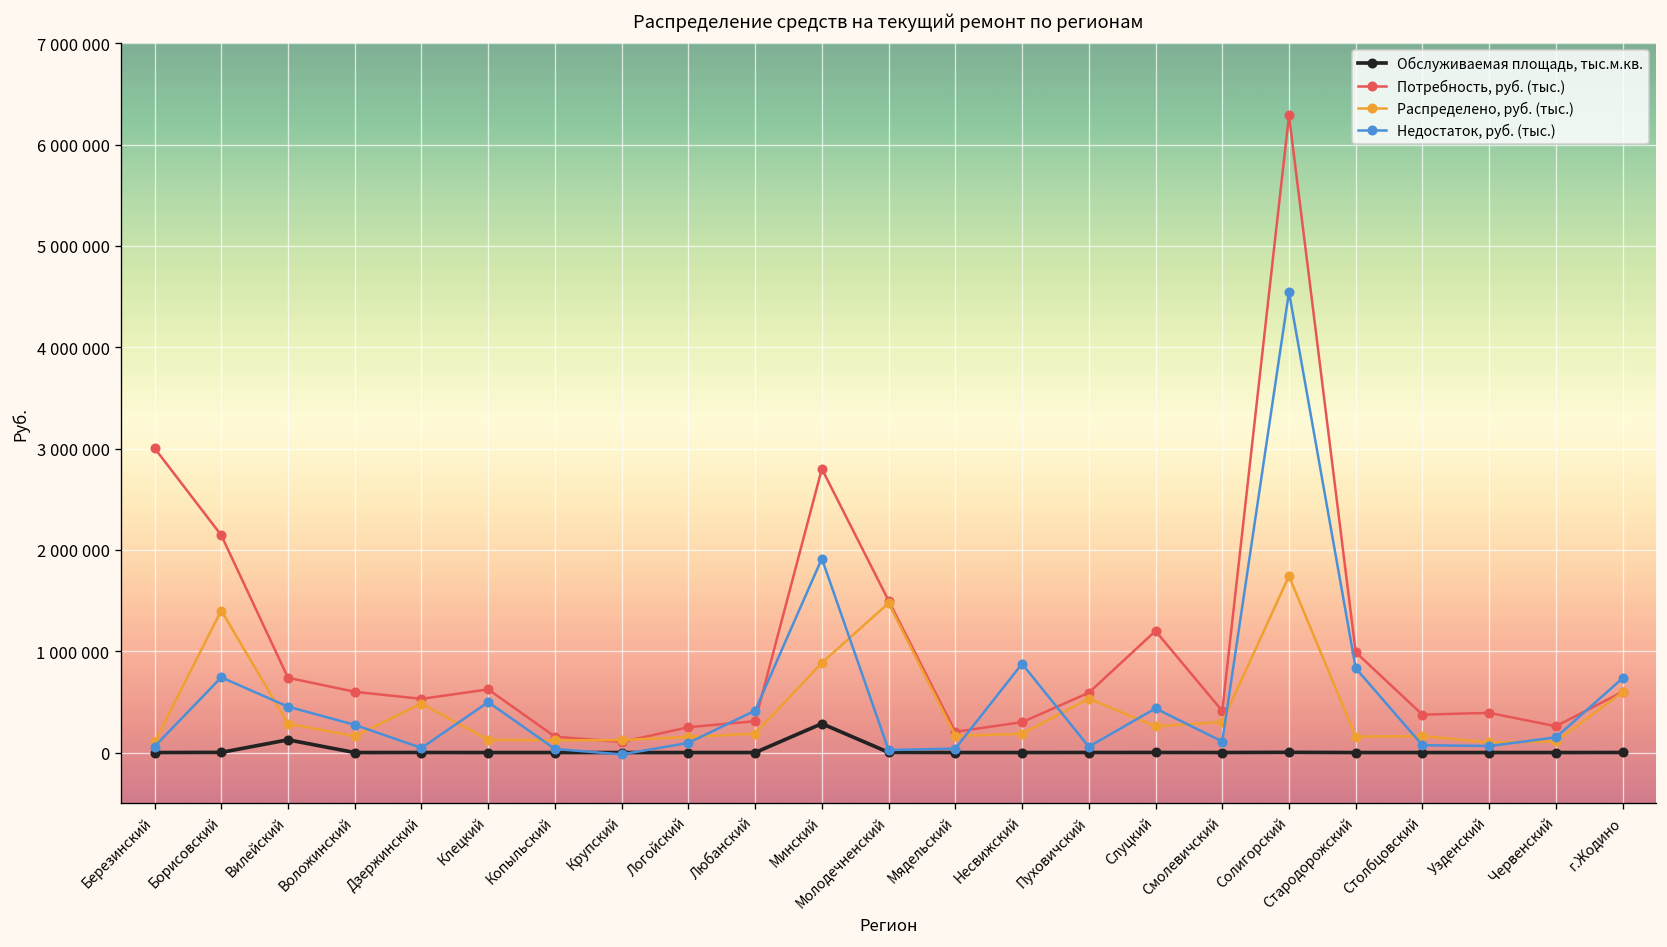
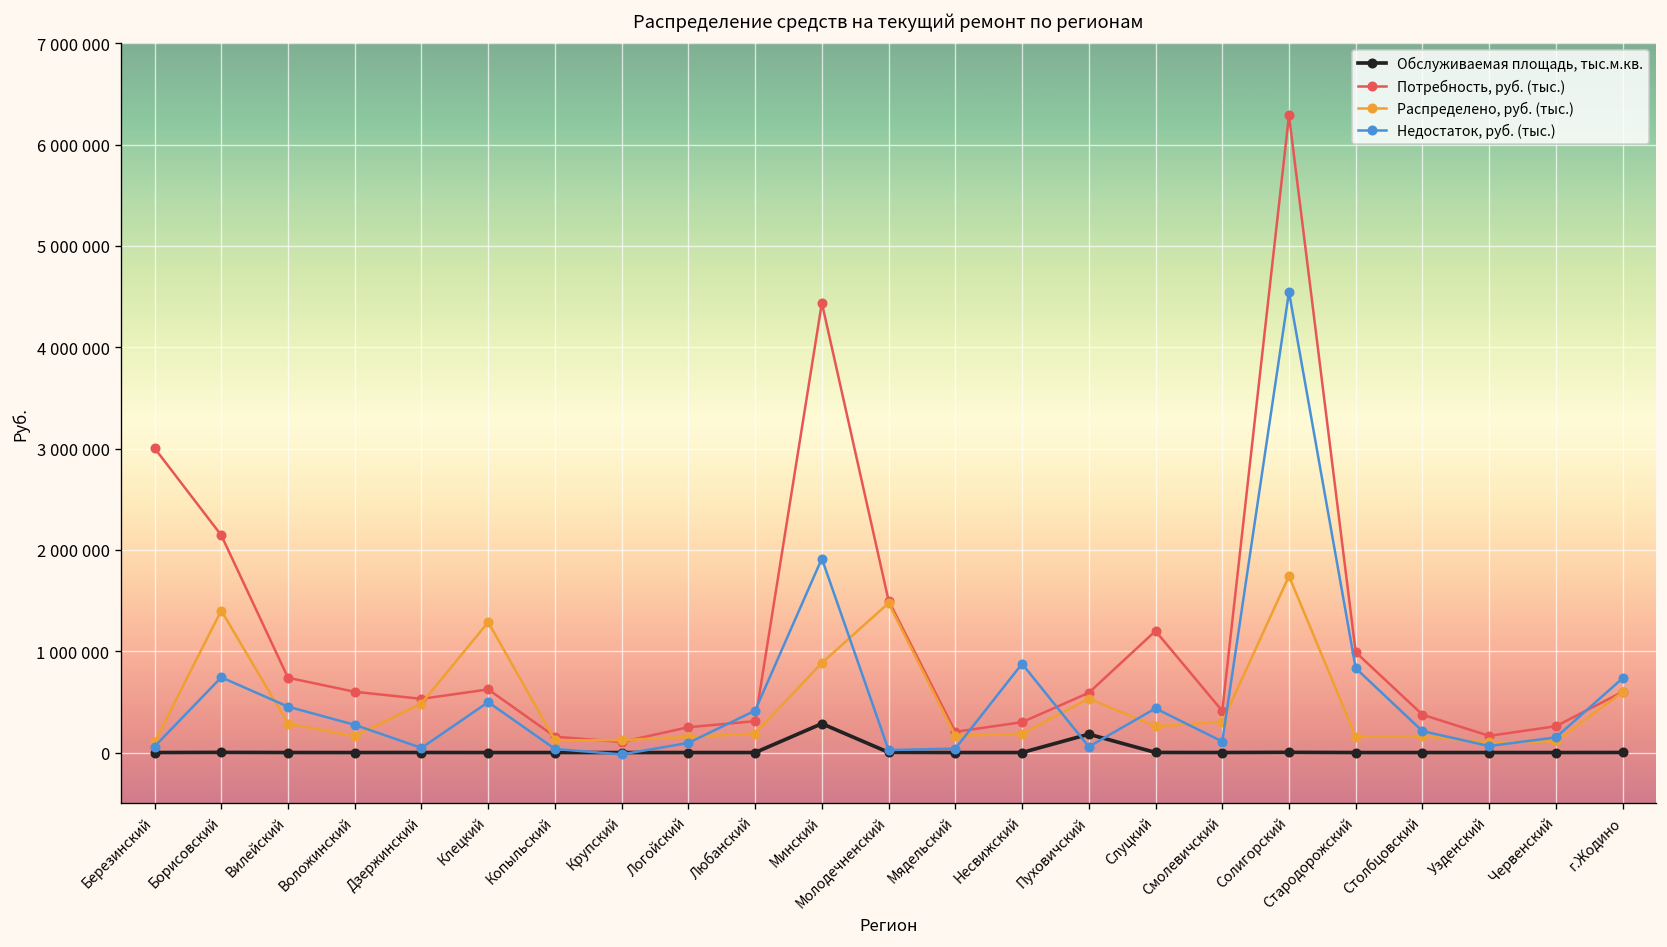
  {
    "Обслуживаемая площадь, тыс.м.кв.": {
      "Березинский": 0,
      "Борисовский": 0,
-     "Вилейский": 100000,
+     "Вилейский": 0,
      "Воложинский": 0,
      "Дзержинский": 0,
      "Клецкий": 0,
      "Копыльский": 0,
      "Логойский": 0,
      "Любанский": 0,
      "Минский": 300000,
      "Мядельский": 0,
      "Несвижский": 0,
-     "Пуховичский": 0,
+     "Пуховичский": 200000,
      "Слуцкий": 0,
      "Смолевичский": 0,
      "Солигорский": 0,
      "Стародорожский": 0,
      "Столбцовский": 0,
      "Узденский": 0,
      "Червенский": 0,
      "г.Жодино": 0
    },
    "Потребность, руб. (тыс.)": {
      "Березинский": 3000000,
      "Борисовский": 2100000,
      "Вилейский": 700000,
      "Воложинский": 600000,
      "Дзержинский": 500000,
      "Клецкий": 600000,
      "Копыльский": 200000,
      "Логойский": 300000,
      "Любанский": 300000,
-     "Минский": 2800000,
+     "Минский": 4400000,
      "Мядельский": 200000,
      "Несвижский": 300000,
      "Пуховичский": 600000,
      "Слуцкий": 1200000,
      "Смолевичский": 400000,
      "Солигорский": 6300000,
      "Стародорожский": 1000000,
      "Столбцовский": 400000,
-     "Узденский": 400000,
+     "Узденский": 200000,
      "Червенский": 300000
    },
    "Распределено, руб. (тыс.)": {
      "Березинский": 100000,
      "Борисовский": 1400000,
      "Вилейский": 300000,
      "Воложинский": 200000,
      "Дзержинский": 500000,
-     "Клецкий": 100000,
+     "Клецкий": 1300000,
      "Копыльский": 100000,
      "Логойский": 200000,
      "Любанский": 200000,
      "Минский": 900000,
      "Мядельский": 200000,
      "Несвижский": 200000,
      "Пуховичский": 500000,
      "Слуцкий": 300000,
      "Смолевичский": 300000,
      "Солигорский": 1700000,
      "Стародорожский": 200000,
      "Столбцовский": 200000,
      "Узденский": 100000,
      "Червенский": 100000
    },
    "Недостаток, руб. (тыс.)": {
      "Березинский": 100000,
      "Борисовский": 700000,
      "Вилейский": 500000,
      "Воложинский": 300000,
      "Дзержинский": 0,
      "Клецкий": 500000,
      "Копыльский": 0,
      "Логойский": 100000,
      "Любанский": 400000,
      "Минский": 1900000,
      "Мядельский": 0,
      "Несвижский": 900000,
      "Пуховичский": 100000,
      "Слуцкий": 400000,
      "Смолевичский": 100000,
      "Солигорский": 4500000,
      "Стародорожский": 800000,
-     "Столбцовский": 100000,
+     "Столбцовский": 200000,
      "Узденский": 100000,
      "Червенский": 100000,
      "г.Жодино": 700000
    }
  }
